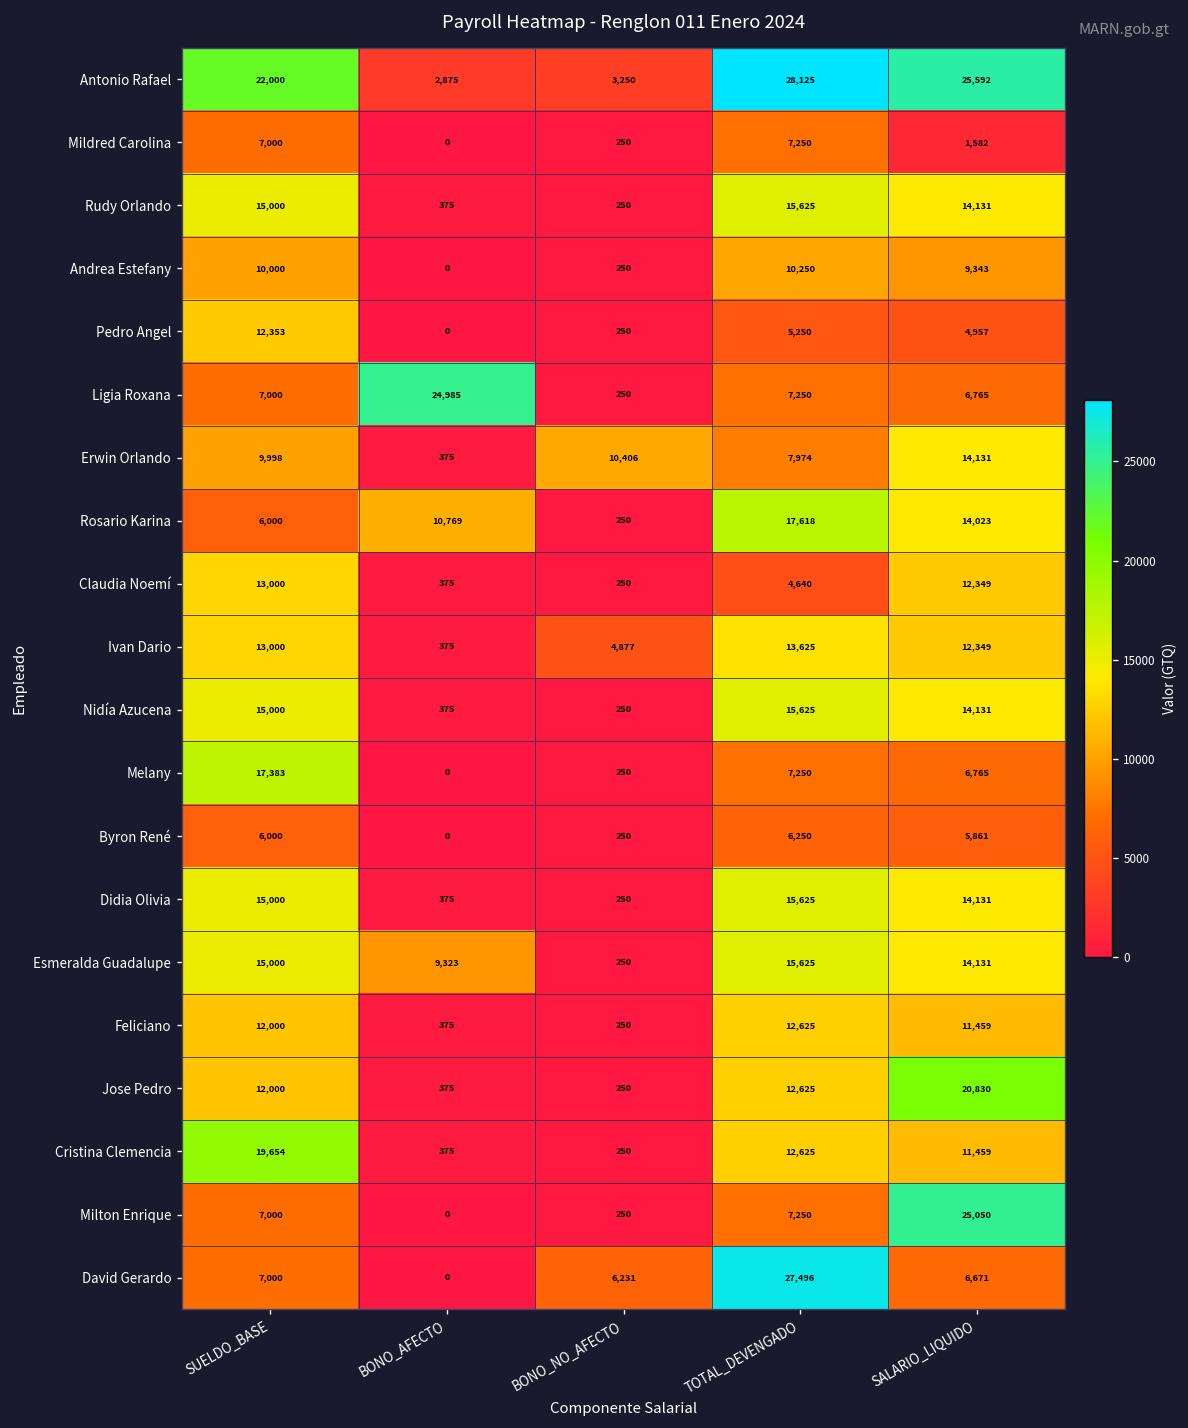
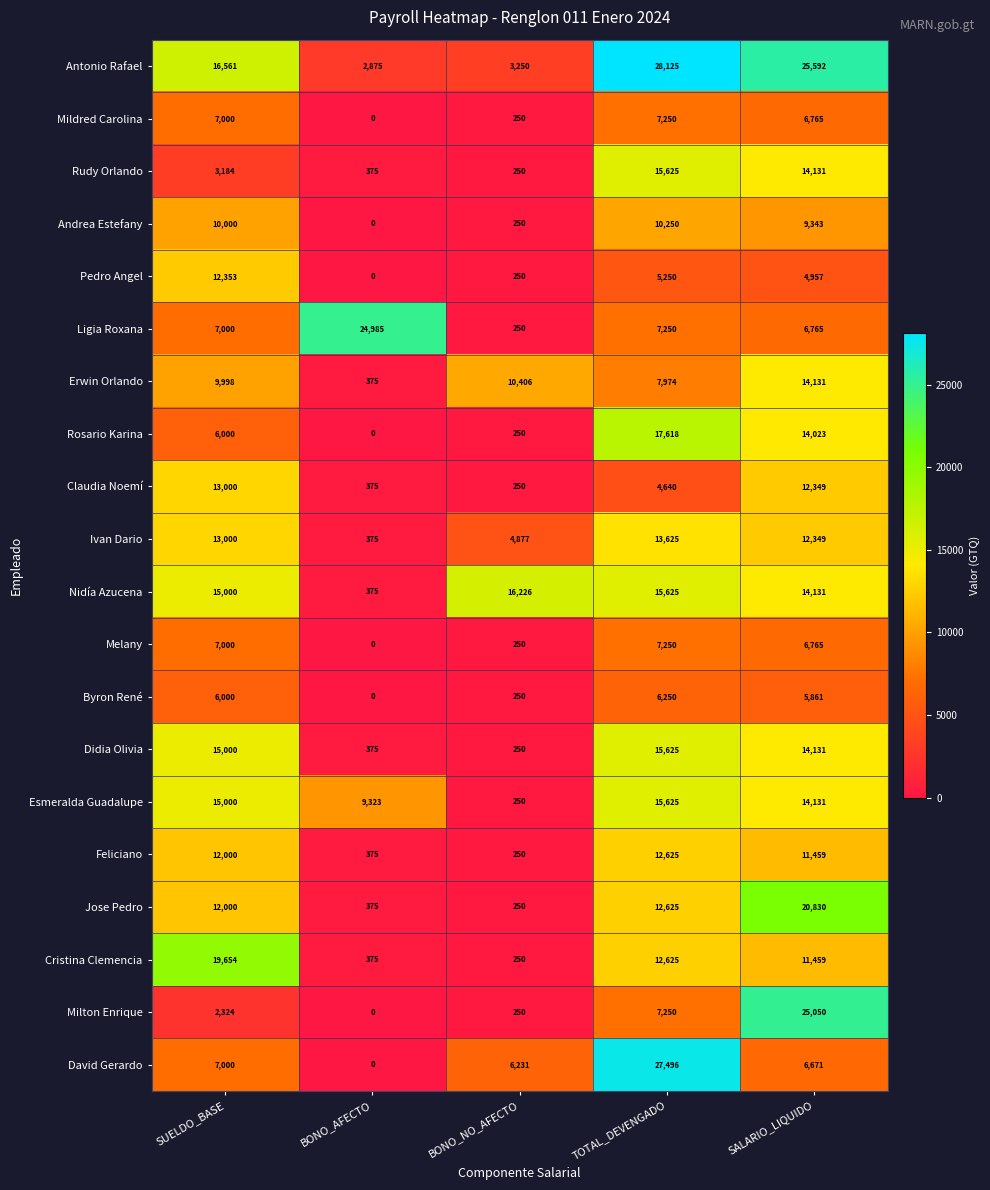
  {
    "Antonio Rafael": {
-     "SUELDO_BASE": "22,000",
+     "SUELDO_BASE": "16,561",
      "BONO_AFECTO": "2,875",
      "BONO_NO_AFECTO": "3,250",
      "TOTAL_DEVENGADO": "28,125",
      "SALARIO_LIQUIDO": "25,592"
    },
    "Mildred Carolina": {
      "SUELDO_BASE": "7,000",
      "BONO_AFECTO": "0",
      "BONO_NO_AFECTO": "250",
      "TOTAL_DEVENGADO": "7,250",
-     "SALARIO_LIQUIDO": "1,582"
+     "SALARIO_LIQUIDO": "6,765"
    },
    "Rudy Orlando": {
-     "SUELDO_BASE": "15,000",
+     "SUELDO_BASE": "3,184",
      "BONO_AFECTO": "375",
      "BONO_NO_AFECTO": "250",
      "TOTAL_DEVENGADO": "15,625",
      "SALARIO_LIQUIDO": "14,131"
    },
    "Andrea Estefany": {
      "SUELDO_BASE": "10,000",
      "BONO_AFECTO": "0",
      "BONO_NO_AFECTO": "250",
      "TOTAL_DEVENGADO": "10,250",
      "SALARIO_LIQUIDO": "9,343"
    },
    "Pedro Angel": {
      "SUELDO_BASE": "12,353",
      "BONO_AFECTO": "0",
      "BONO_NO_AFECTO": "250",
      "TOTAL_DEVENGADO": "5,250",
      "SALARIO_LIQUIDO": "4,957"
    },
    "Ligia Roxana": {
      "SUELDO_BASE": "7,000",
      "BONO_AFECTO": "24,985",
      "BONO_NO_AFECTO": "250",
      "TOTAL_DEVENGADO": "7,250",
      "SALARIO_LIQUIDO": "6,765"
    },
    "Erwin Orlando": {
      "SUELDO_BASE": "9,998",
      "BONO_AFECTO": "375",
      "BONO_NO_AFECTO": "10,406",
      "TOTAL_DEVENGADO": "7,974",
      "SALARIO_LIQUIDO": "14,131"
    },
    "Rosario Karina": {
      "SUELDO_BASE": "6,000",
-     "BONO_AFECTO": "10,769",
+     "BONO_AFECTO": "0",
      "BONO_NO_AFECTO": "250",
      "TOTAL_DEVENGADO": "17,618",
      "SALARIO_LIQUIDO": "14,023"
    },
    "Claudia Noemí": {
      "SUELDO_BASE": "13,000",
      "BONO_AFECTO": "375",
      "BONO_NO_AFECTO": "250",
      "TOTAL_DEVENGADO": "4,640",
      "SALARIO_LIQUIDO": "12,349"
    },
    "Ivan Dario": {
      "SUELDO_BASE": "13,000",
      "BONO_AFECTO": "375",
      "BONO_NO_AFECTO": "4,877",
      "TOTAL_DEVENGADO": "13,625",
      "SALARIO_LIQUIDO": "12,349"
    },
    "Nidía Azucena": {
      "SUELDO_BASE": "15,000",
      "BONO_AFECTO": "375",
-     "BONO_NO_AFECTO": "250",
+     "BONO_NO_AFECTO": "16,226",
      "TOTAL_DEVENGADO": "15,625",
      "SALARIO_LIQUIDO": "14,131"
    },
    "Melany": {
-     "SUELDO_BASE": "17,383",
+     "SUELDO_BASE": "7,000",
      "BONO_AFECTO": "0",
      "BONO_NO_AFECTO": "250",
      "TOTAL_DEVENGADO": "7,250",
      "SALARIO_LIQUIDO": "6,765"
    },
    "Byron René": {
      "SUELDO_BASE": "6,000",
      "BONO_AFECTO": "0",
      "BONO_NO_AFECTO": "250",
      "TOTAL_DEVENGADO": "6,250",
      "SALARIO_LIQUIDO": "5,861"
    },
    "Didia Olivia": {
      "SUELDO_BASE": "15,000",
      "BONO_AFECTO": "375",
      "BONO_NO_AFECTO": "250",
      "TOTAL_DEVENGADO": "15,625",
      "SALARIO_LIQUIDO": "14,131"
    },
    "Esmeralda Guadalupe": {
      "SUELDO_BASE": "15,000",
      "BONO_AFECTO": "9,323",
      "BONO_NO_AFECTO": "250",
      "TOTAL_DEVENGADO": "15,625",
      "SALARIO_LIQUIDO": "14,131"
    },
    "Feliciano": {
      "SUELDO_BASE": "12,000",
      "BONO_AFECTO": "375",
      "BONO_NO_AFECTO": "250",
      "TOTAL_DEVENGADO": "12,625",
      "SALARIO_LIQUIDO": "11,459"
    },
    "Jose Pedro": {
      "SUELDO_BASE": "12,000",
      "BONO_AFECTO": "375",
      "BONO_NO_AFECTO": "250",
      "TOTAL_DEVENGADO": "12,625",
      "SALARIO_LIQUIDO": "20,830"
    },
    "Cristina Clemencia": {
      "SUELDO_BASE": "19,654",
      "BONO_AFECTO": "375",
      "BONO_NO_AFECTO": "250",
      "TOTAL_DEVENGADO": "12,625",
      "SALARIO_LIQUIDO": "11,459"
    },
    "Milton Enrique": {
-     "SUELDO_BASE": "7,000",
+     "SUELDO_BASE": "2,324",
      "BONO_AFECTO": "0",
      "BONO_NO_AFECTO": "250",
      "TOTAL_DEVENGADO": "7,250",
      "SALARIO_LIQUIDO": "25,050"
    },
    "David Gerardo": {
      "SUELDO_BASE": "7,000",
      "BONO_AFECTO": "0",
      "BONO_NO_AFECTO": "6,231",
      "TOTAL_DEVENGADO": "27,496",
      "SALARIO_LIQUIDO": "6,671"
    }
  }
